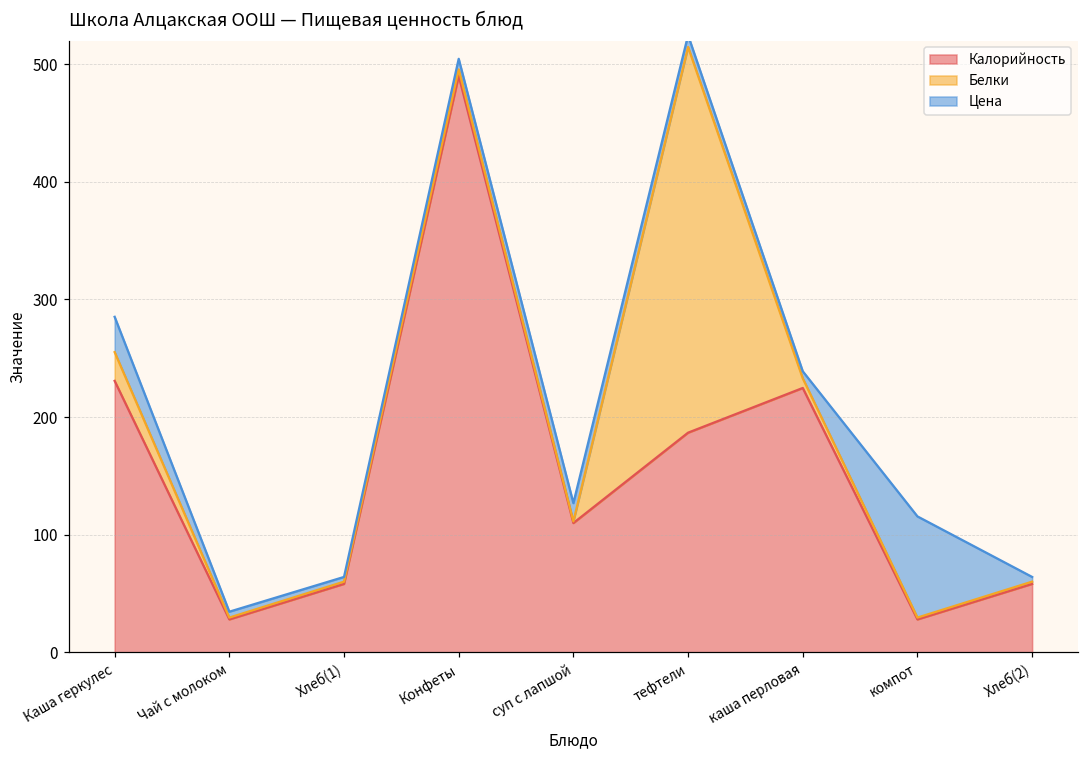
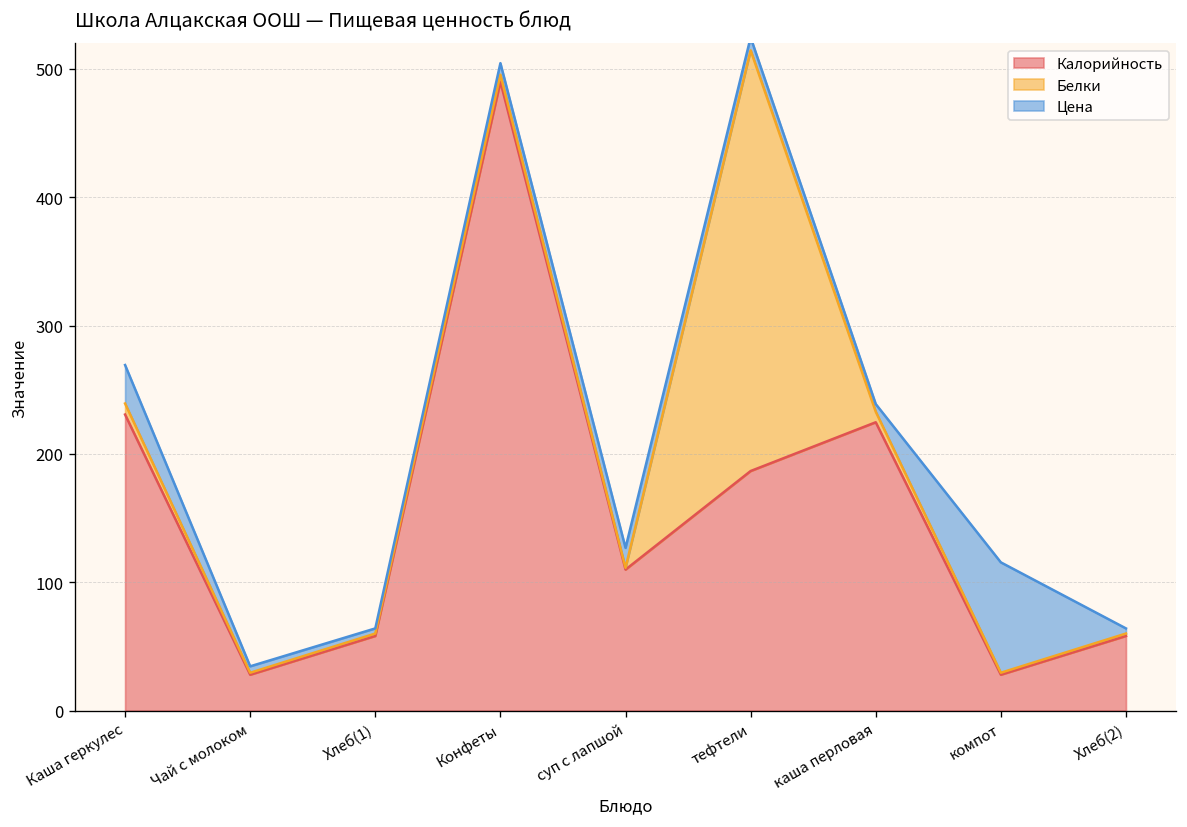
  {
    "Калорийность": {
      "Каша геркулес": 231,
      "Конфеты": 490,
      "тефтели": 187,
      "каша перловая": 225
    },
    "Белки": {
-     "Каша геркулес": 24,
+     "Каша геркулес": 9,
      "Конфеты": 6,
      "тефтели": 328,
      "каша перловая": 8
    },
    "Цена": {
      "Каша геркулес": 30,
      "Чай с молоком": 5,
      "Хлеб(1)": 4,
      "Конфеты": 9,
      "суп с лапшой": 16,
      "каша перловая": 6,
      "компот": 86,
      "Хлеб(2)": 4
    }
  }
